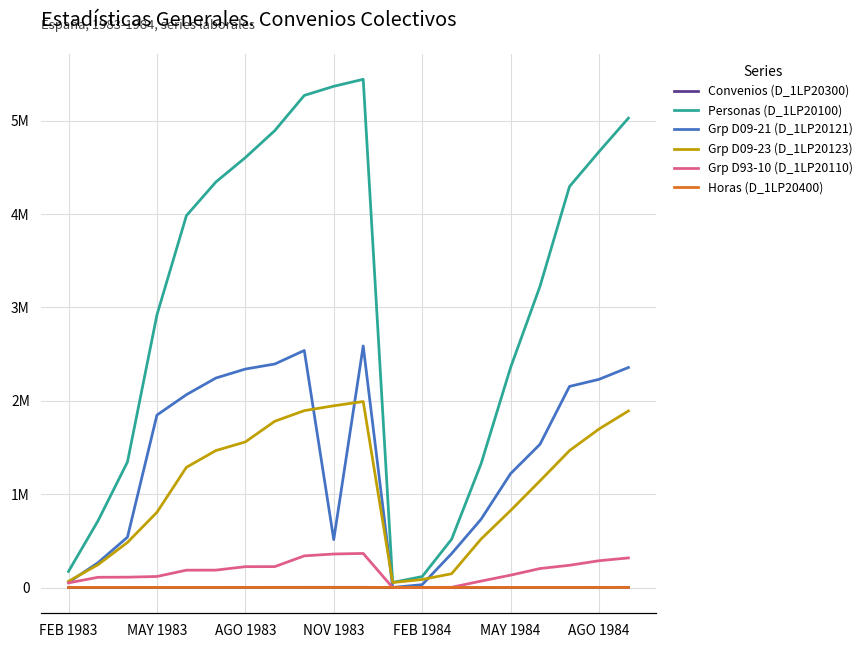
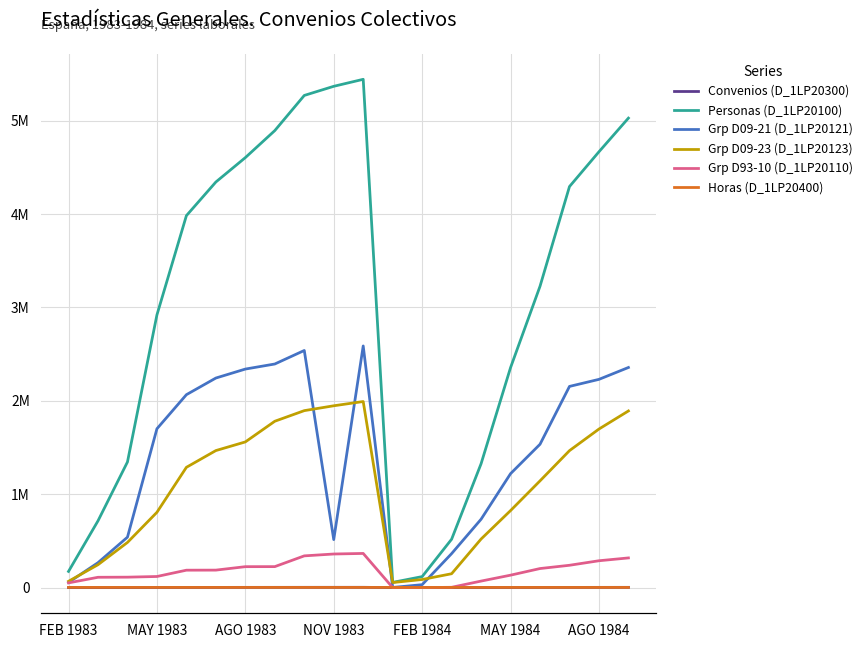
  {
    "Horas (D_1LP20400)": {
      "FEB 1983": 0,
      "MAY 1983": 0,
      "AGO 1983": 0,
      "NOV 1983": 0,
      "MAY 1984": 0,
      "AGO 1984": 0
    },
    "Personas (D_1LP20100)": {
      "FEB 1983": 200000,
      "MAY 1983": 2900000,
      "AGO 1983": 4600000,
      "NOV 1983": 5400000,
      "FEB 1984": 100000,
      "MAY 1984": 2400000,
      "AGO 1984": 4700000
    },
    "Grp D09-21 (D_1LP20121)": {
-     "MAY 1983": 1800000,
+     "MAY 1983": 1700000,
      "AGO 1983": 2300000,
      "NOV 1983": 500000,
      "MAY 1984": 1200000,
      "AGO 1984": 2200000
    },
    "Grp D09-23 (D_1LP20123)": {
      "MAY 1983": 800000,
      "AGO 1983": 1600000,
      "NOV 1983": 1900000,
      "FEB 1984": 100000,
      "MAY 1984": 800000,
      "AGO 1984": 1700000
    },
    "Grp D93-10 (D_1LP20110)": {
      "MAY 1983": 100000,
      "AGO 1983": 200000,
      "NOV 1983": 400000,
      "MAY 1984": 100000,
      "AGO 1984": 300000
    }
  }
